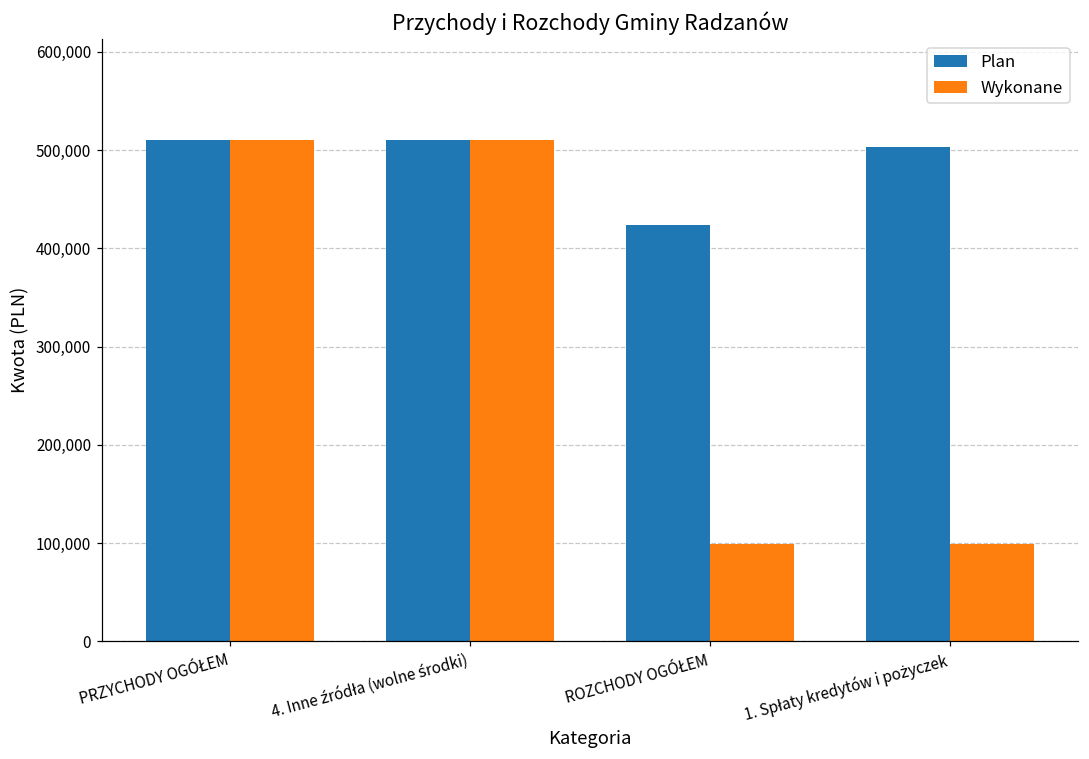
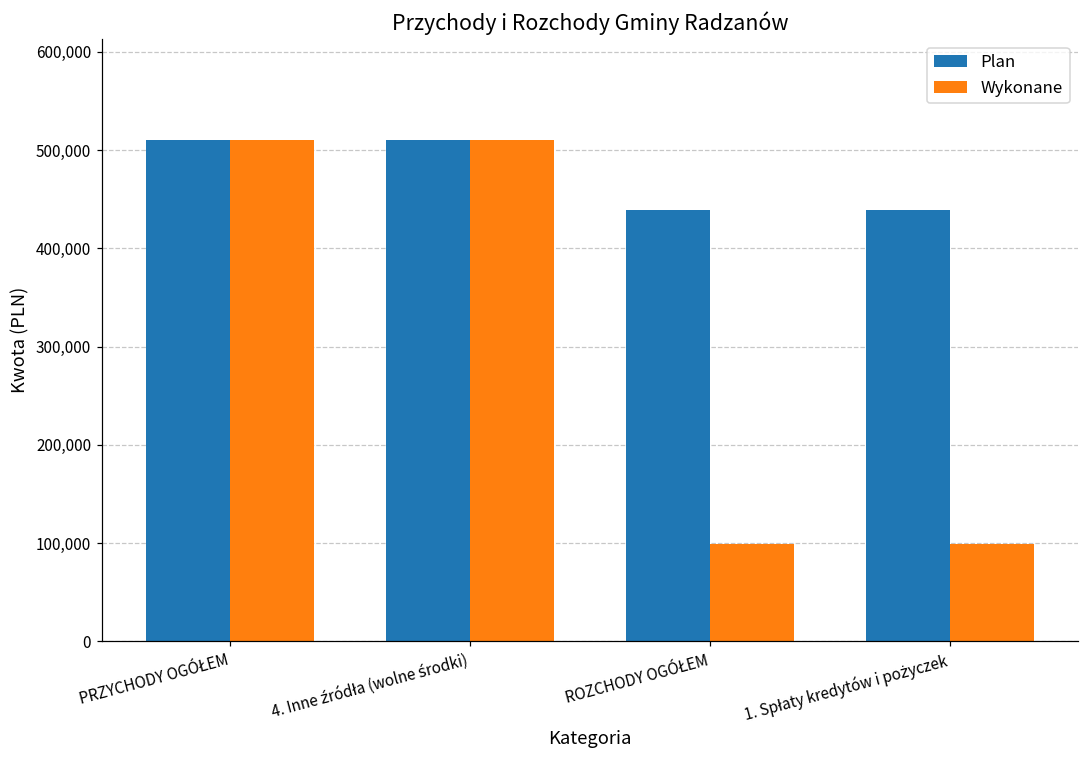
  {
    "Plan": {
      "PRZYCHODY OGÓŁEM": "510,000",
      "4. Inne źródła (wolne środki)": "510,000",
-     "ROZCHODY OGÓŁEM": "420,000",
-     "1. Spłaty kredytów i pożyczek": "500,000"
+     "ROZCHODY OGÓŁEM": "440,000",
+     "1. Spłaty kredytów i pożyczek": "440,000"
    },
    "Wykonane": {
      "PRZYCHODY OGÓŁEM": "510,000",
      "4. Inne źródła (wolne środki)": "510,000",
      "ROZCHODY OGÓŁEM": "100,000",
      "1. Spłaty kredytów i pożyczek": "100,000"
    }
  }
